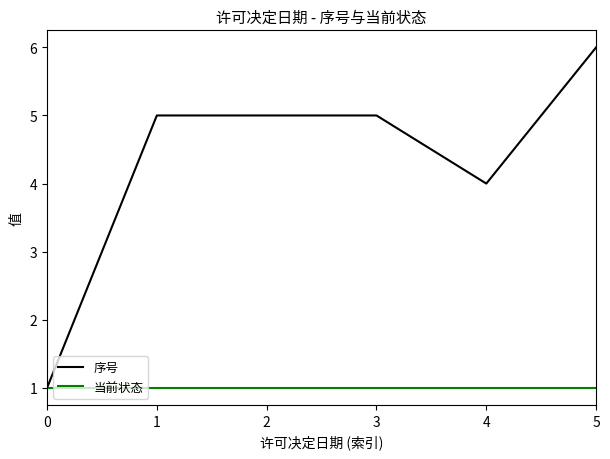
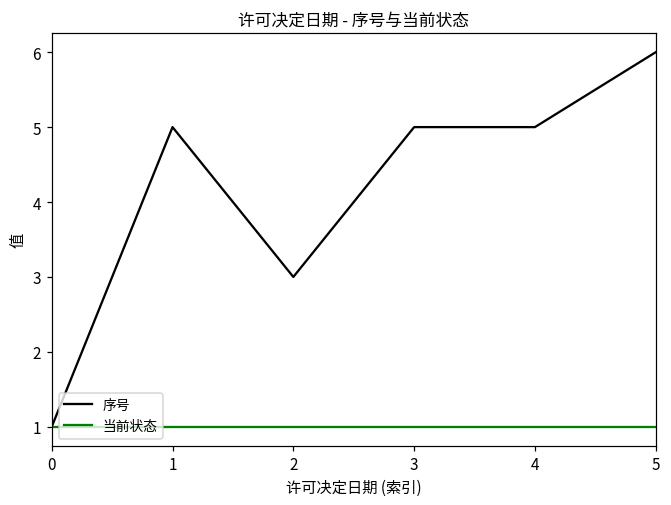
  {
    "序号": {
      "1": 5,
-     "2": 5,
+     "2": 3,
      "3": 5,
-     "4": 4,
+     "4": 5,
      "5": 6
    },
    "当前状态": {
      "1": 1,
      "2": 1,
      "3": 1,
      "4": 1,
      "5": 1
    }
  }
